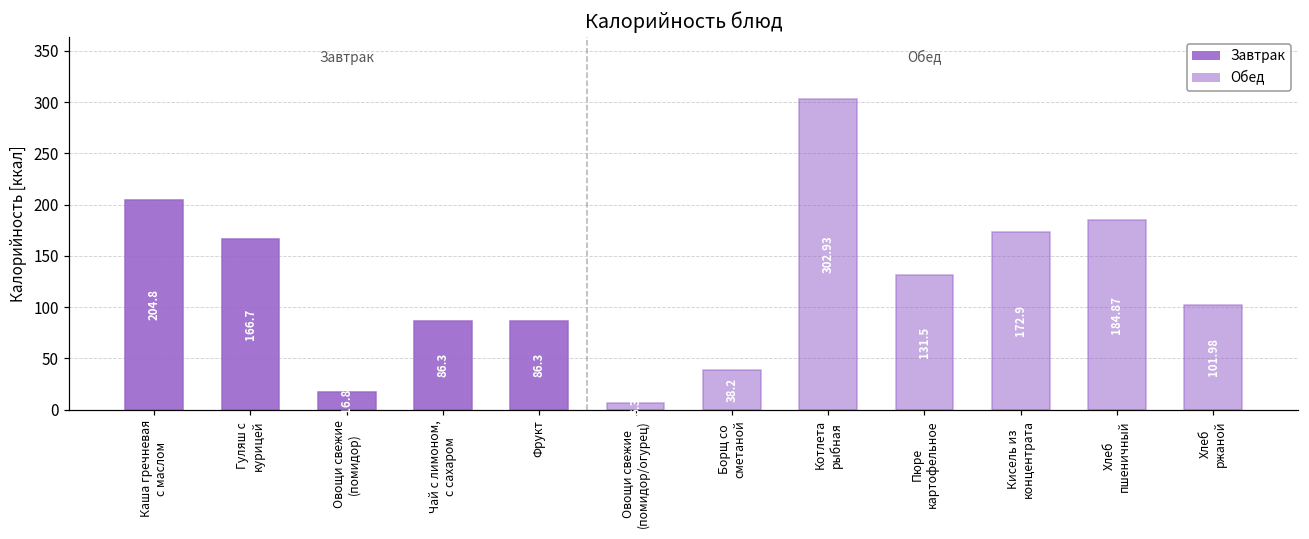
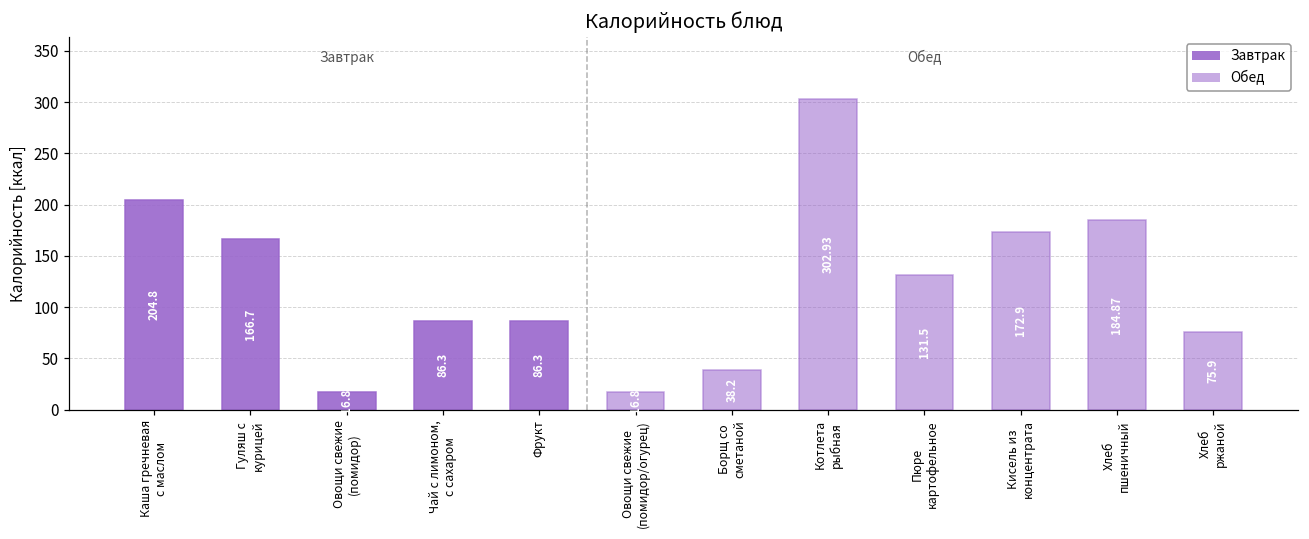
  {
    "Каша гречневая с маслом": 204.8,
    "Гуляш с курицей": 166.7,
    "Овощи свежие (помидор)": 16.8,
    "Чай с лимоном, с сахаром": 86.3,
    "Фрукт": 86.3,
-   "Овощи свежие (помидор/огурец)": 10,
+   "Овощи свежие (помидор/огурец)": 20,
    "Борщ со сметаной": 38.2,
    "Котлета рыбная": 302.93,
    "Пюре картофельное": 131.5,
    "Кисель из концентрата": 172.9,
    "Хлеб пшеничный": 184.87,
-   "Хлеб ржаной": 101.98
+   "Хлеб ржаной": 75.9
  }
